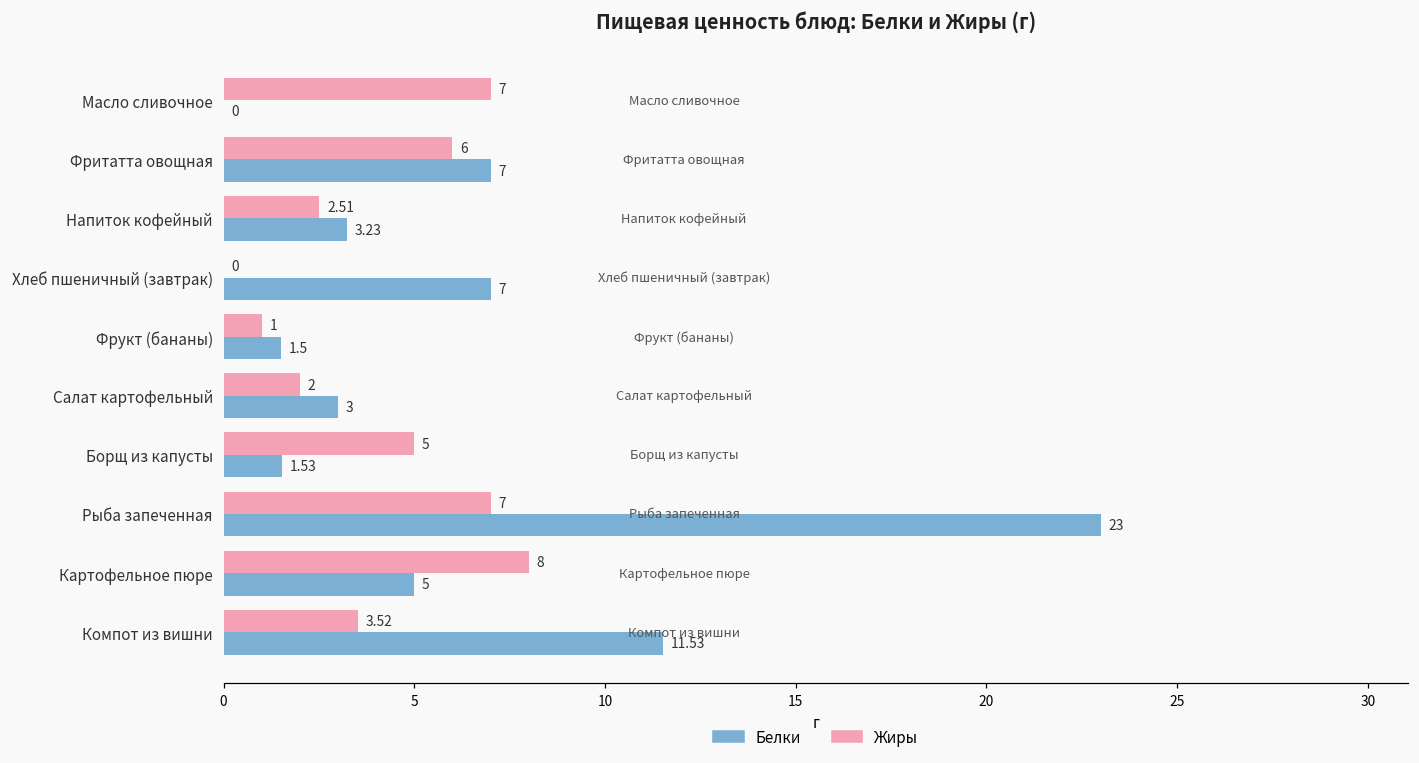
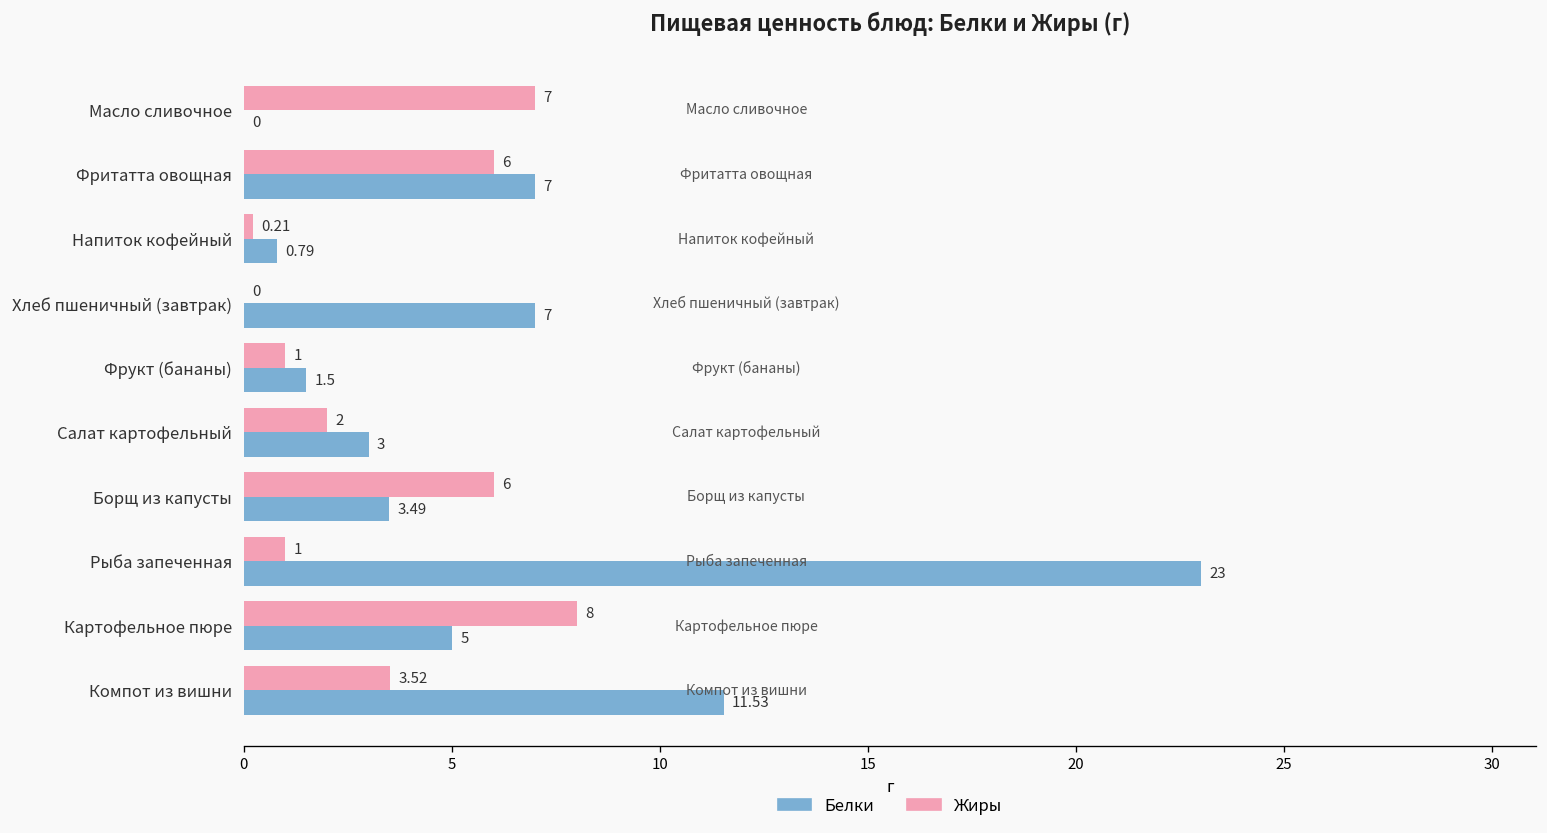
  {
    "Белки": {
      "Масло сливочное": 0,
      "Фритатта овощная": 7,
-     "Напиток кофейный": 3.23,
+     "Напиток кофейный": 0.79,
      "Хлеб пшеничный (завтрак)": 7,
      "Фрукт (бананы)": 1.5,
      "Салат картофельный": 3,
-     "Борщ из капусты": 1.53,
+     "Борщ из капусты": 3.49,
      "Рыба запеченная": 23,
      "Картофельное пюре": 5
    },
    "Жиры": {
      "Масло сливочное": 7,
      "Фритатта овощная": 6,
-     "Напиток кофейный": 2.51,
+     "Напиток кофейный": 0.21,
      "Хлеб пшеничный (завтрак)": 0,
      "Фрукт (бананы)": 1,
      "Салат картофельный": 2,
-     "Борщ из капусты": 5,
-     "Рыба запеченная": 7,
+     "Борщ из капусты": 6,
+     "Рыба запеченная": 1,
      "Картофельное пюре": 8,
      "Компот из вишни": 3.52
    }
  }
